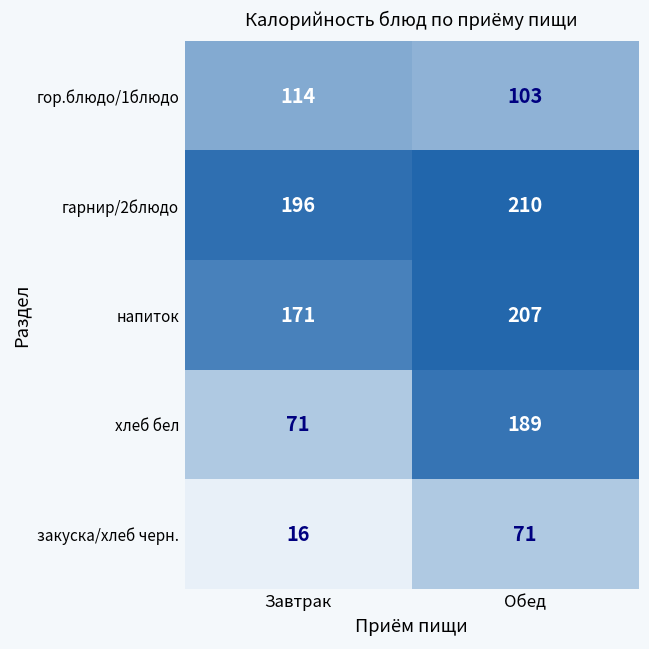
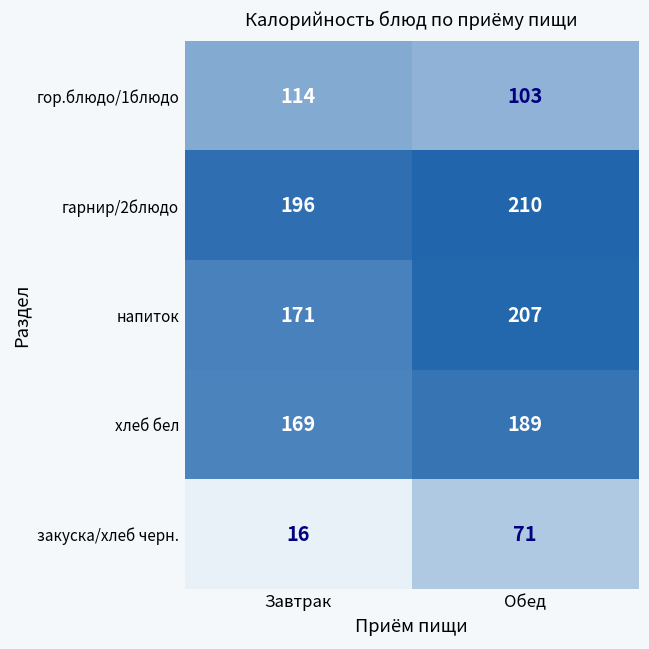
  {
    "гор.блюдо/1блюдо": {
      "Завтрак": 114,
      "Обед": 103
    },
    "гарнир/2блюдо": {
      "Завтрак": 196,
      "Обед": 210
    },
    "напиток": {
      "Завтрак": 171,
      "Обед": 207
    },
    "хлеб бел": {
-     "Завтрак": 71,
+     "Завтрак": 169,
      "Обед": 189
    },
    "закуска/хлеб черн.": {
      "Завтрак": 16,
      "Обед": 71
    }
  }
